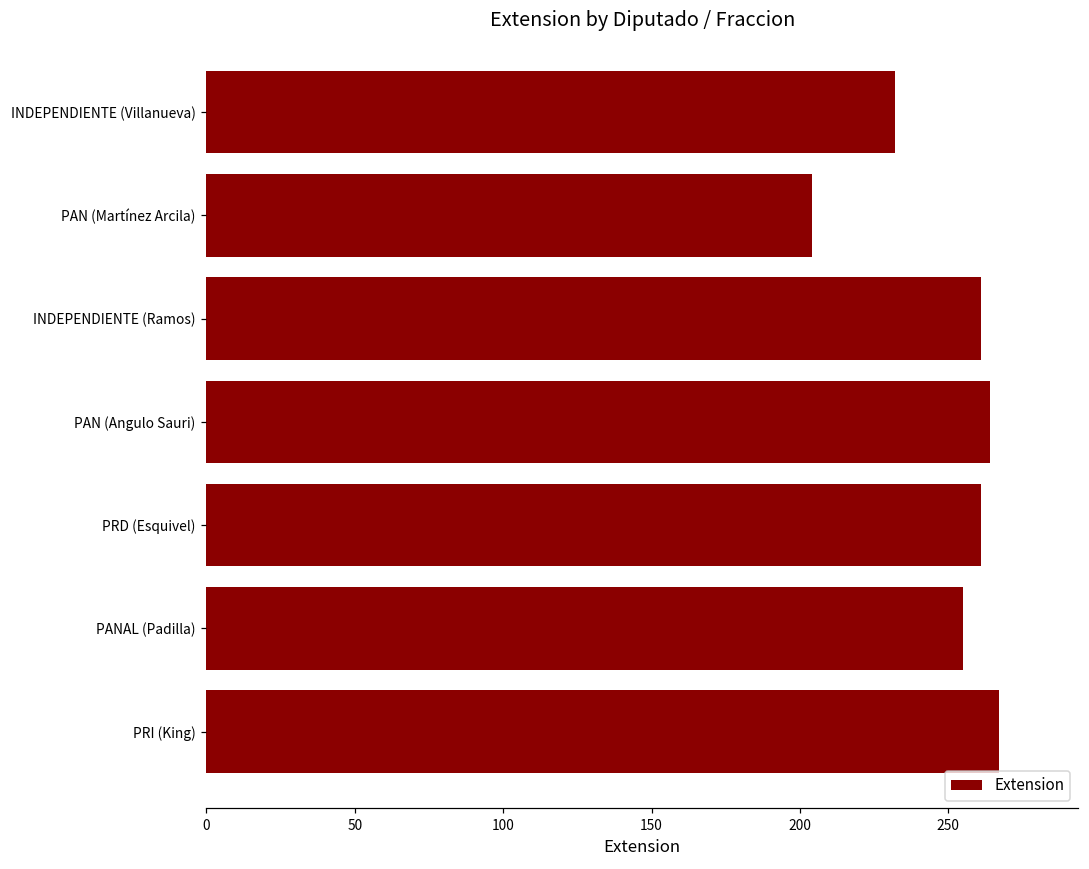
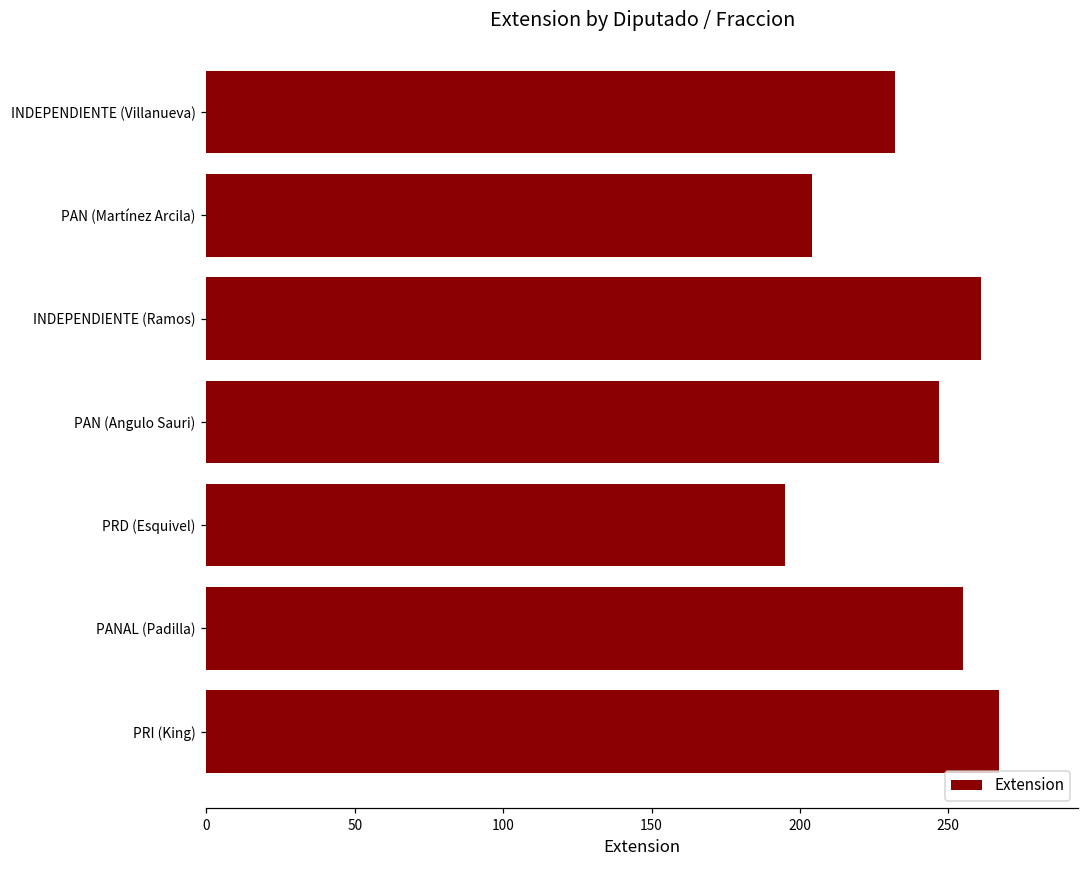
  {
    "INDEPENDIENTE (Villanueva)": 232,
    "PAN (Martínez Arcila)": 204,
    "INDEPENDIENTE (Ramos)": 261,
-   "PAN (Angulo Sauri)": 264,
-   "PRD (Esquivel)": 261,
+   "PAN (Angulo Sauri)": 247,
+   "PRD (Esquivel)": 195,
    "PANAL (Padilla)": 255,
    "PRI (King)": 267
  }
